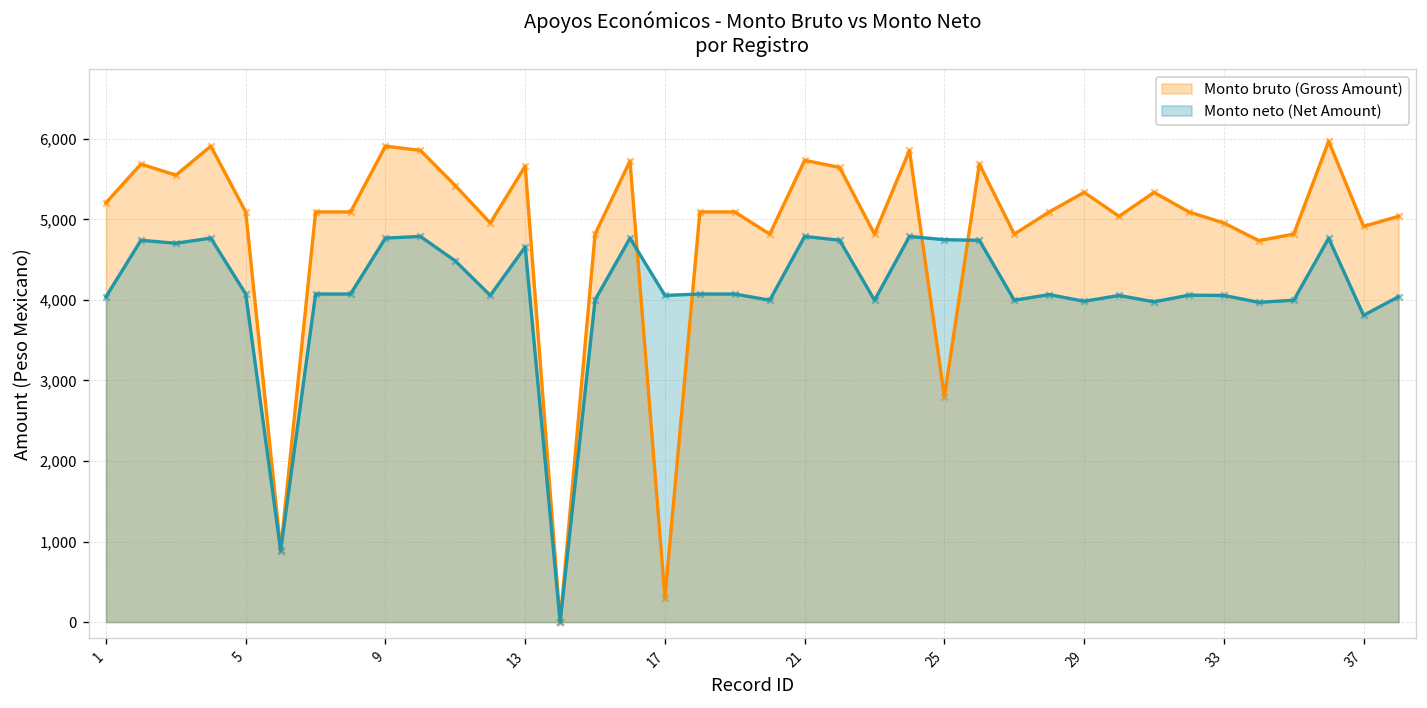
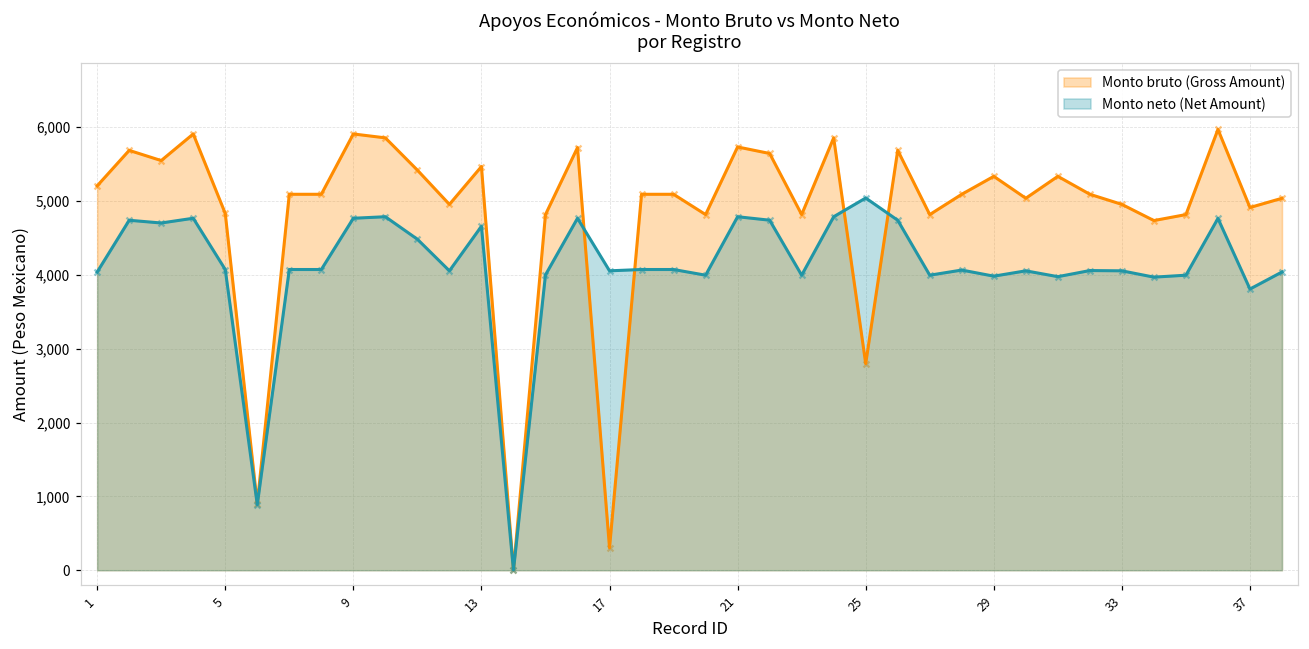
  {
    "Monto bruto (Gross Amount)": {
      "1": "5,200",
-     "5": "5,100",
+     "5": "4,800",
      "9": "5,900",
-     "13": "5,700",
+     "13": "5,500",
      "17": "300",
      "21": "5,700",
      "25": "2,800",
      "29": "5,300",
      "33": "5,000",
      "37": "4,900"
    },
    "Monto neto (Net Amount)": {
      "1": "4,000",
      "5": "4,100",
      "9": "4,800",
      "13": "4,700",
      "17": "4,100",
      "21": "4,800",
-     "25": "4,700",
+     "25": "5,000",
      "29": "4,000",
      "33": "4,100",
      "37": "3,800"
    }
  }
